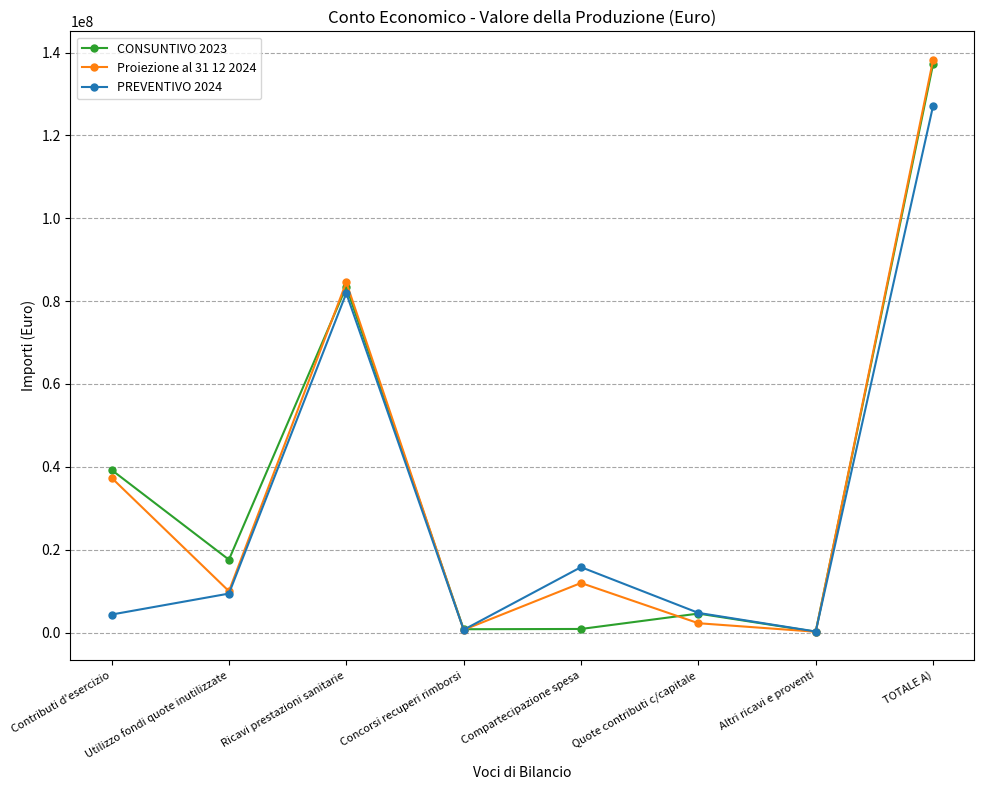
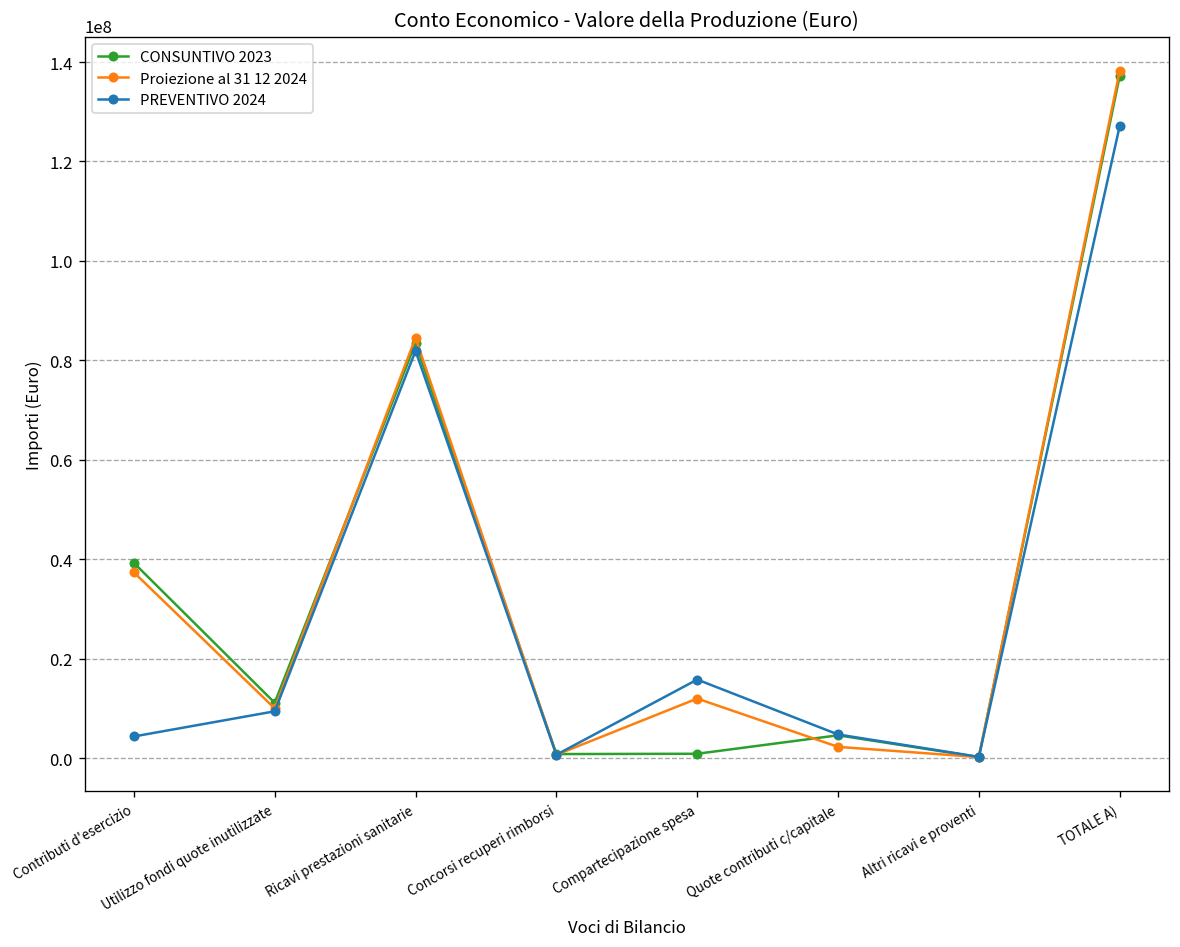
  {
    "CONSUNTIVO 2023": {
      "Contributi d'esercizio": 39000000,
-     "Utilizzo fondi quote inutilizzate": 18000000,
+     "Utilizzo fondi quote inutilizzate": 11000000,
      "Ricavi prestazioni sanitarie": 83000000,
      "Compartecipazione spesa": 1000000,
      "TOTALE A)": 137000000
    },
    "Proiezione al 31 12 2024": {
      "Contributi d'esercizio": 37000000,
      "Ricavi prestazioni sanitarie": 85000000,
      "Compartecipazione spesa": 12000000,
      "Quote contributi c/capitale": 2000000,
      "TOTALE A)": 138000000
    },
    "PREVENTIVO 2024": {
      "Contributi d'esercizio": 4000000,
      "Ricavi prestazioni sanitarie": 82000000,
      "Compartecipazione spesa": 16000000,
      "TOTALE A)": 127000000
    }
  }
